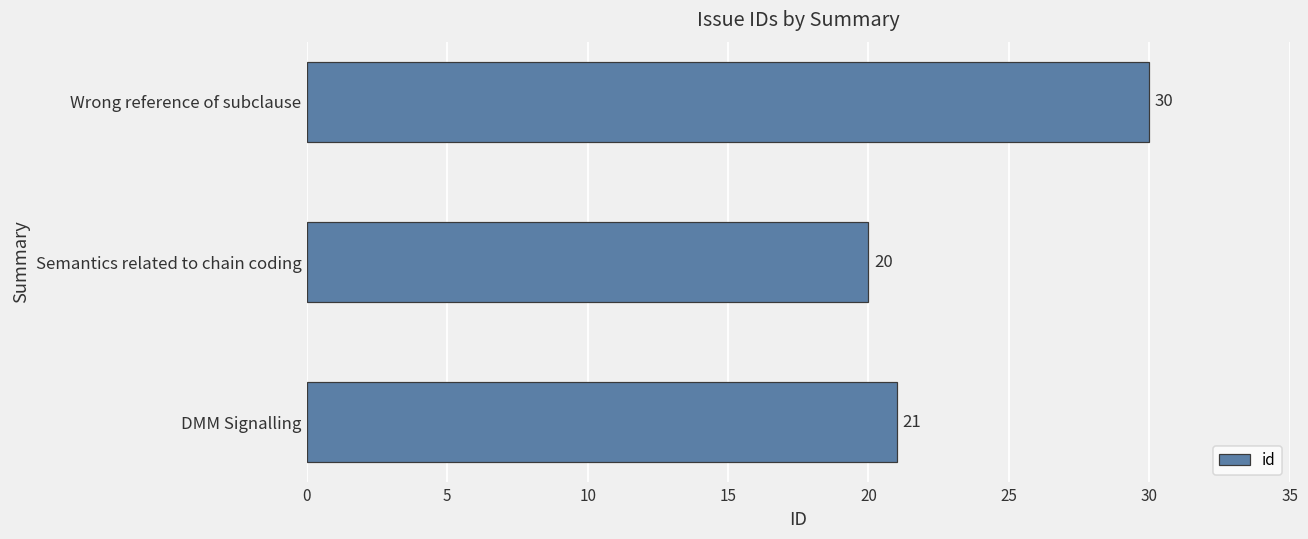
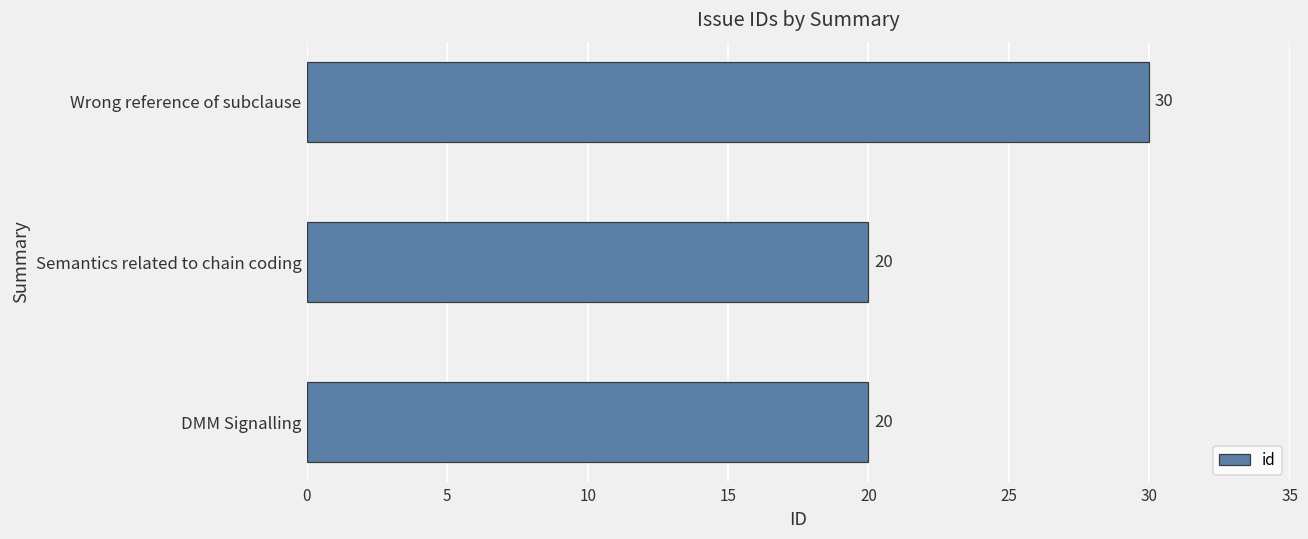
  {
    "Wrong reference of subclause": 30,
    "Semantics related to chain coding": 20,
-   "DMM Signalling": 21
+   "DMM Signalling": 20
  }
